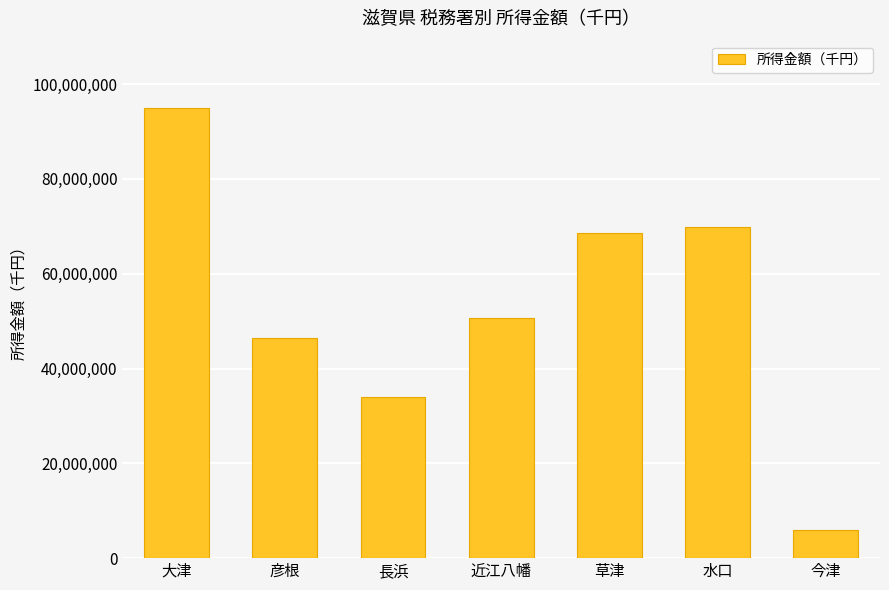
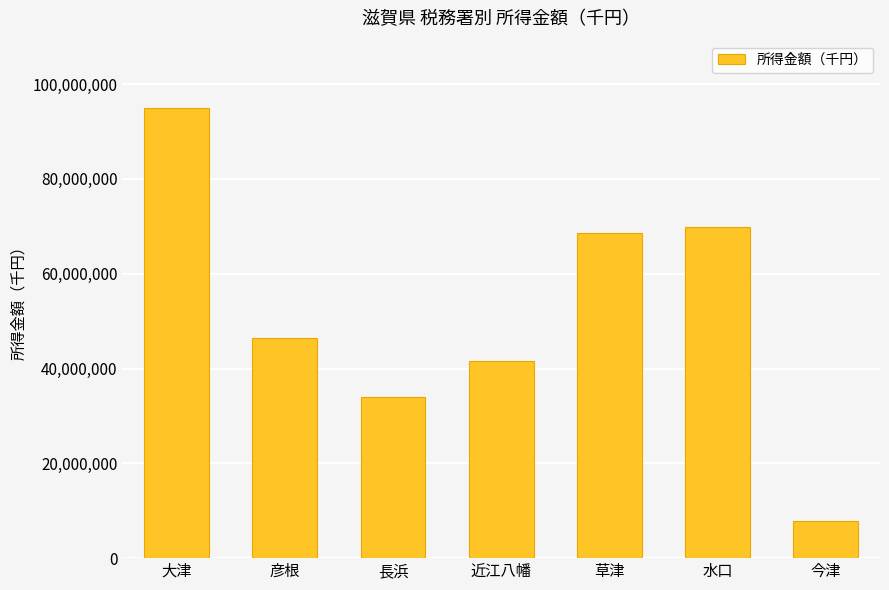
  {
    "大津": "95,000,000",
    "彦根": "46,000,000",
    "長浜": "34,000,000",
-   "近江八幡": "51,000,000",
+   "近江八幡": "42,000,000",
    "草津": "69,000,000",
    "水口": "70,000,000",
-   "今津": "6,000,000"
+   "今津": "8,000,000"
  }
